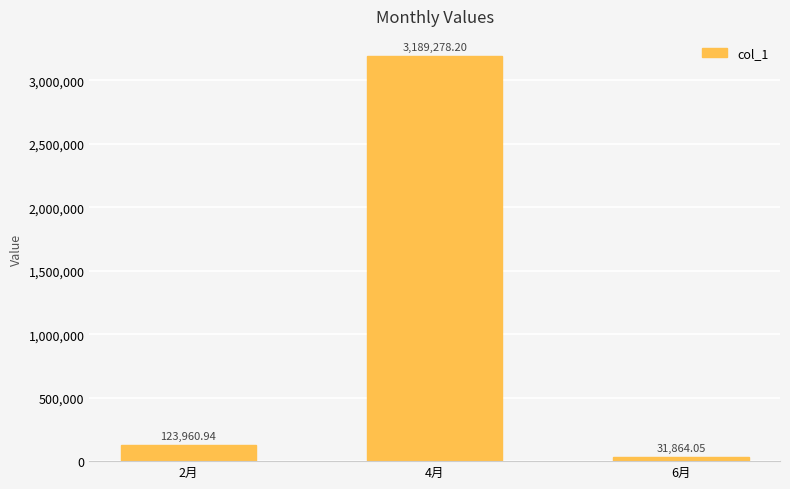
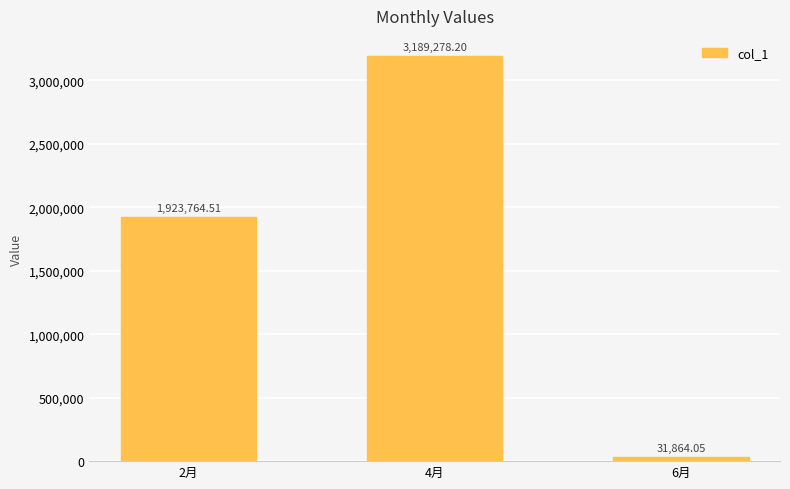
  {
-   "2月": "123,960.94",
+   "2月": "1,923,764.51",
    "4月": "3,189,278.20",
    "6月": "31,864.05"
  }
